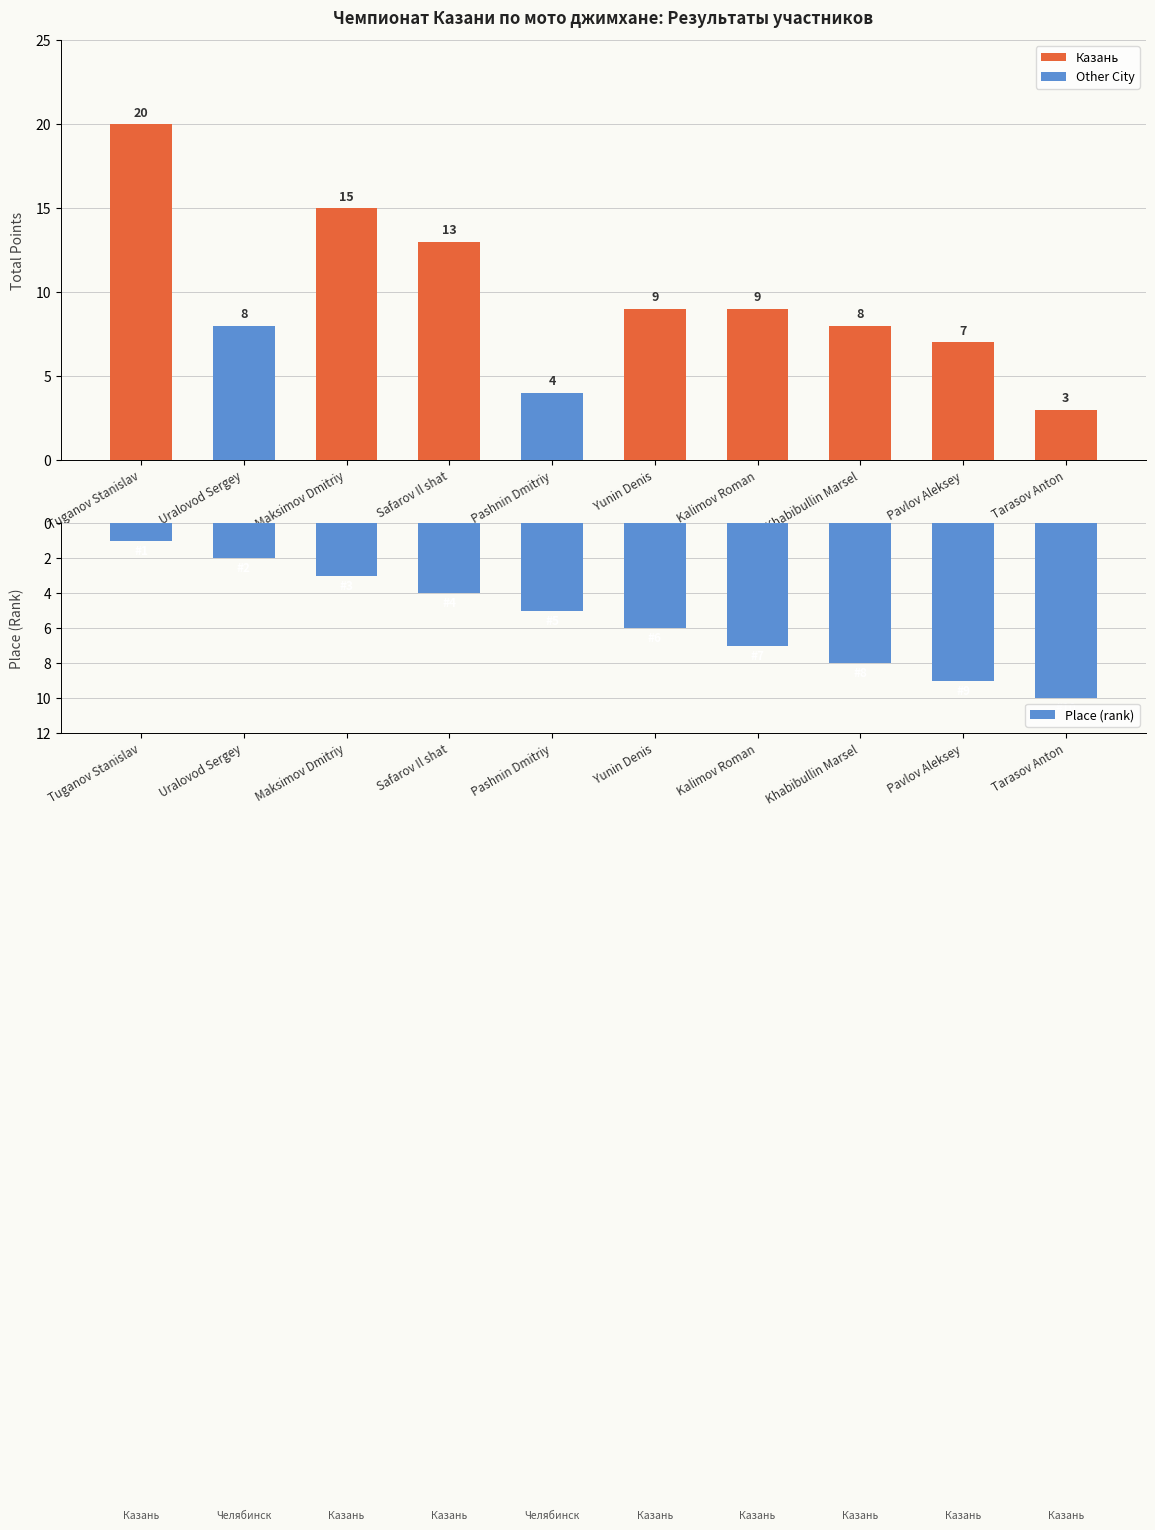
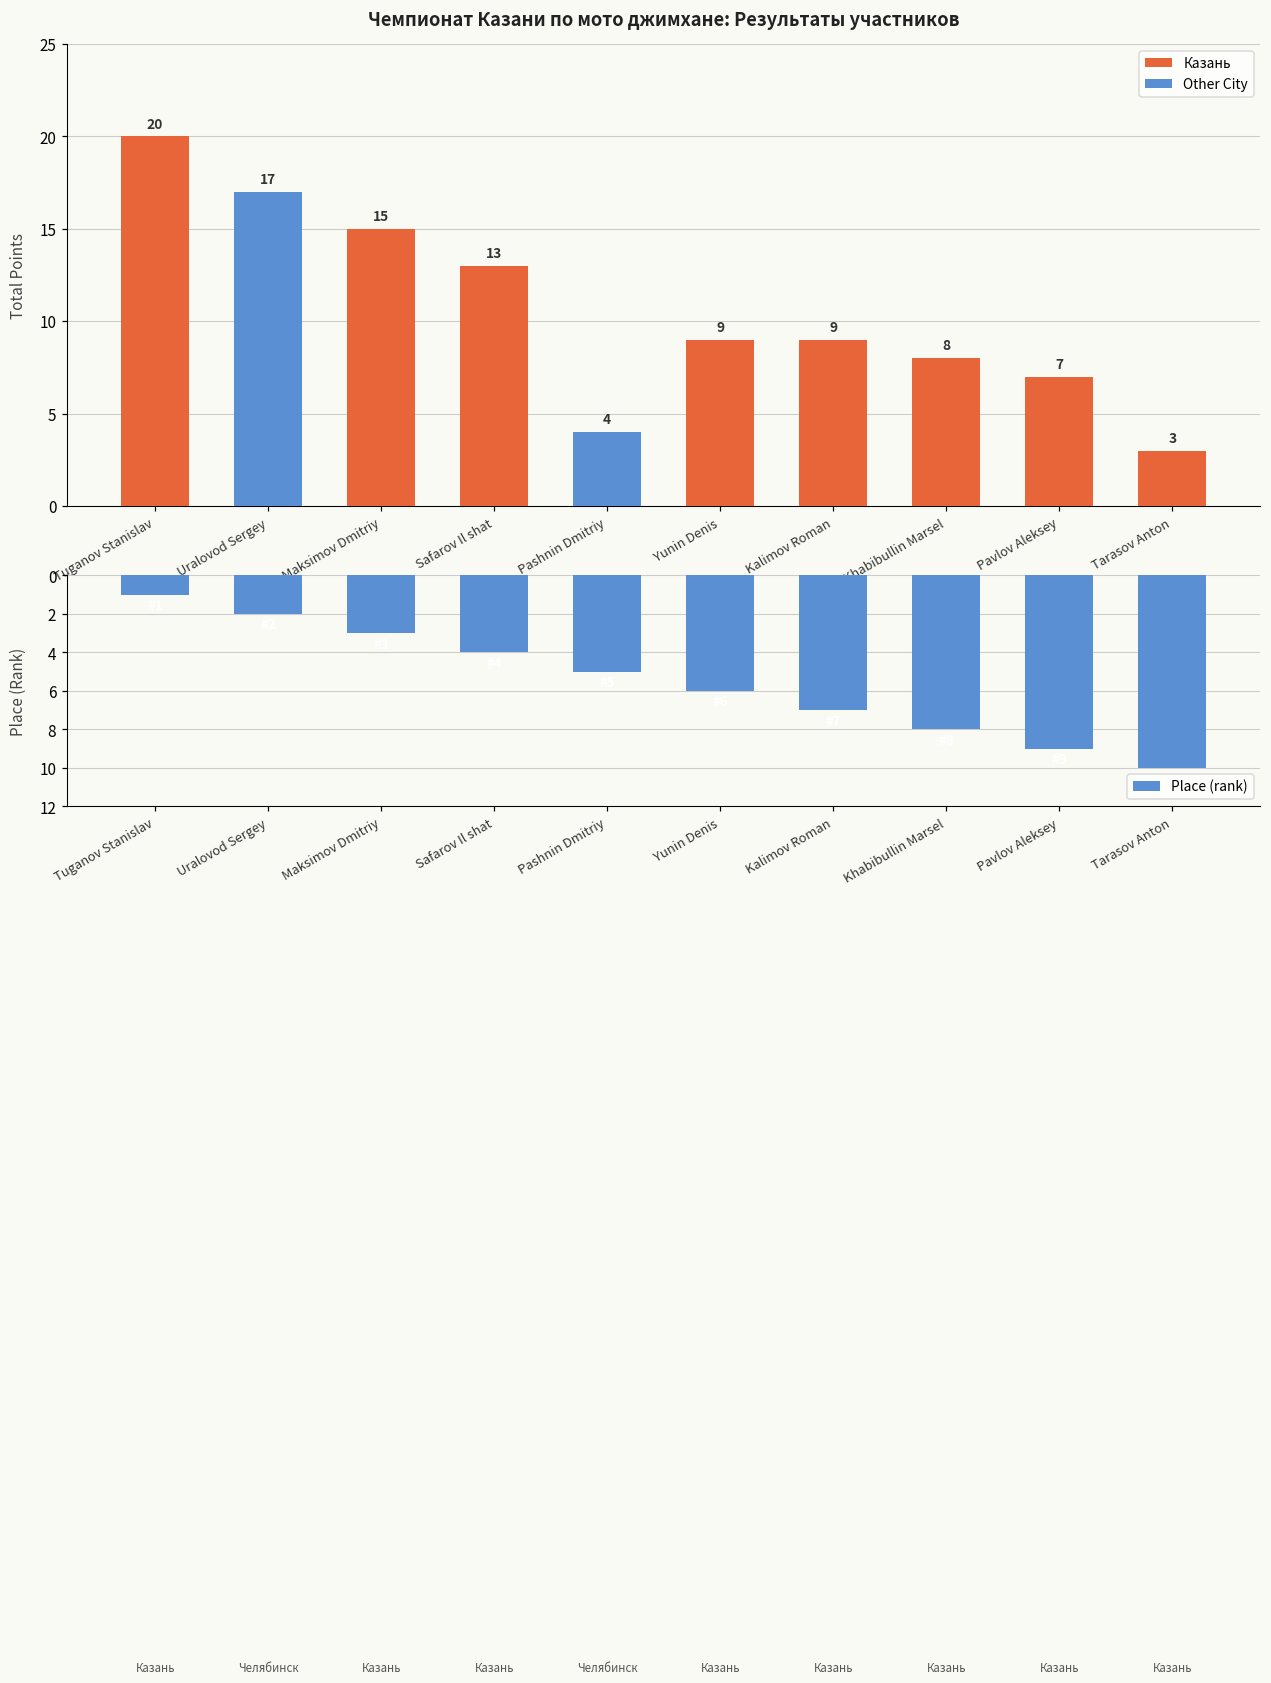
  {
    "Чемпионат Казани по мото джимхане: Результаты участников": {
      "Tuganov Stanislav": 20,
-     "Uralovod Sergey": 8,
+     "Uralovod Sergey": 17,
      "Maksimov Dmitriy": 15,
      "Safarov Il shat": 13,
      "Pashnin Dmitriy": 4,
      "Yunin Denis": 9,
      "Kalimov Roman": 9,
      "Khabibullin Marsel": 8,
      "Pavlov Aleksey": 7,
      "Tarasov Anton": 3
    }
  }
